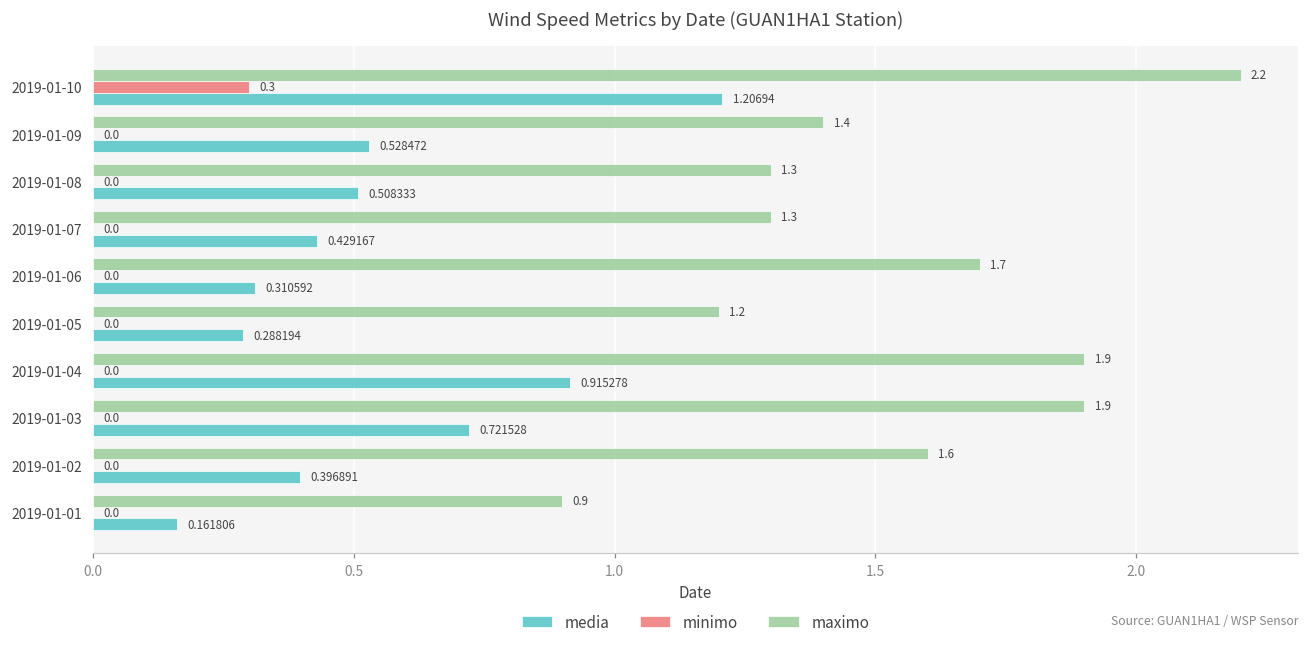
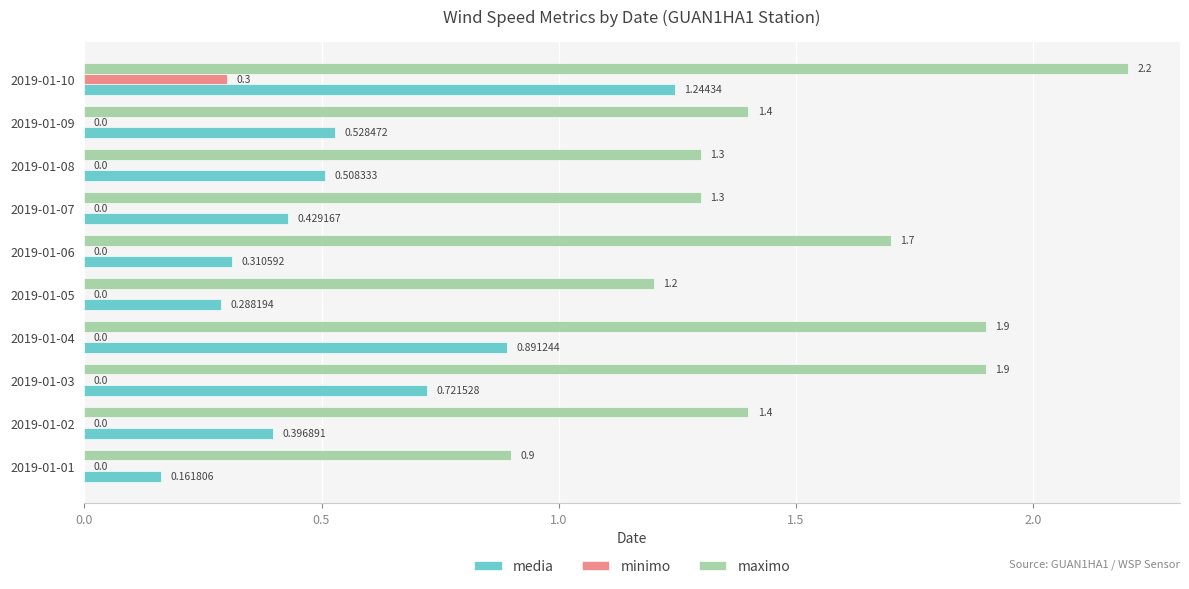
  {
    "media": {
-     "2019-01-10": 1.20694,
+     "2019-01-10": 1.24434,
      "2019-01-09": 0.528472,
      "2019-01-08": 0.508333,
      "2019-01-07": 0.429167,
      "2019-01-06": 0.310592,
      "2019-01-05": 0.288194,
-     "2019-01-04": 0.915278,
+     "2019-01-04": 0.891244,
      "2019-01-03": 0.721528,
      "2019-01-02": 0.396891,
      "2019-01-01": 0.161806
    },
    "minimo": {
      "2019-01-10": 0.3,
      "2019-01-09": 0.0,
      "2019-01-08": 0.0,
      "2019-01-07": 0.0,
      "2019-01-06": 0.0,
      "2019-01-05": 0.0,
      "2019-01-04": 0.0,
      "2019-01-03": 0.0,
      "2019-01-02": 0.0,
      "2019-01-01": 0.0
    },
    "maximo": {
      "2019-01-10": 2.2,
      "2019-01-09": 1.4,
      "2019-01-08": 1.3,
      "2019-01-07": 1.3,
      "2019-01-06": 1.7,
      "2019-01-05": 1.2,
      "2019-01-04": 1.9,
      "2019-01-03": 1.9,
-     "2019-01-02": 1.6,
+     "2019-01-02": 1.4,
      "2019-01-01": 0.9
    }
  }
